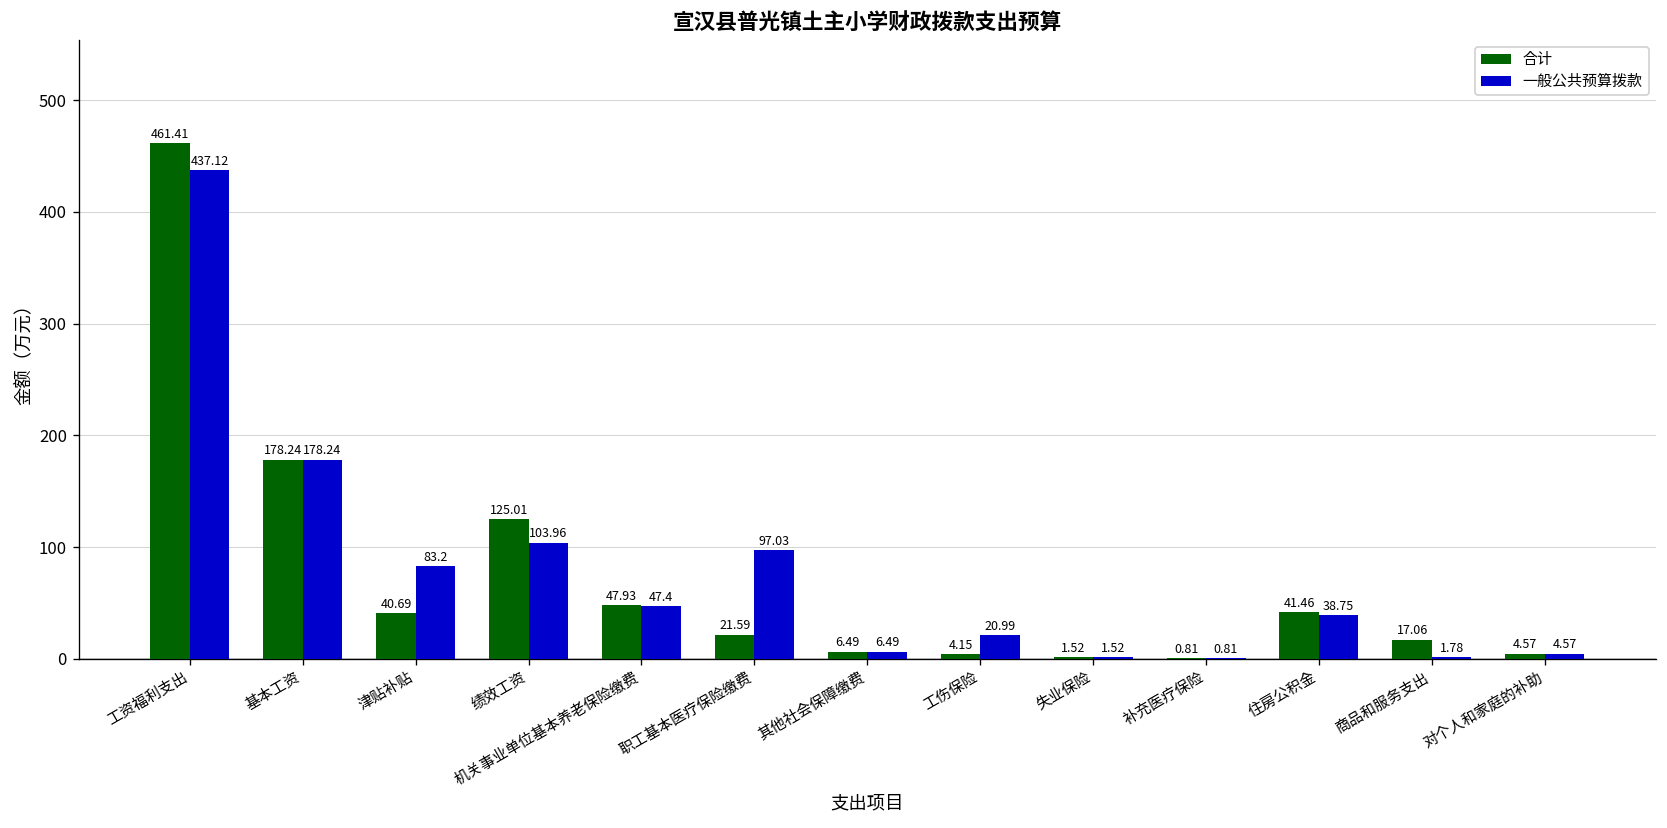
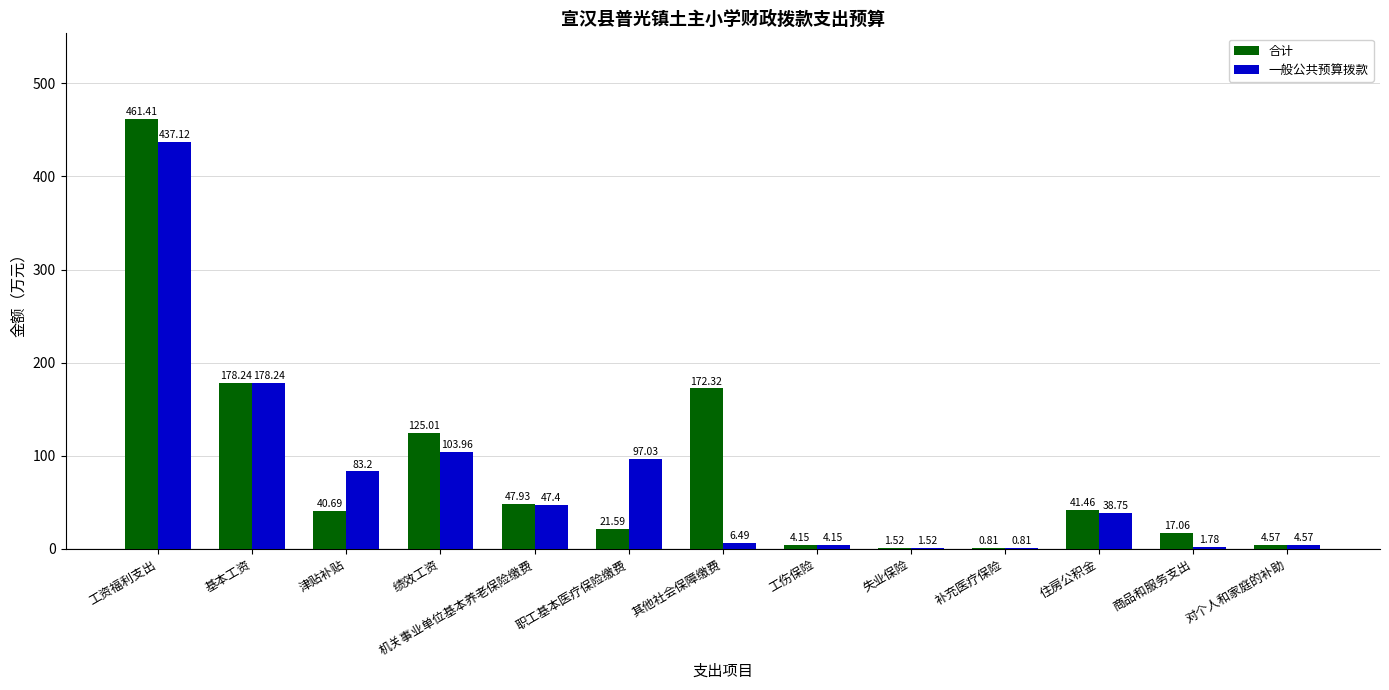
  {
    "合计": {
      "工资福利支出": 461.41,
      "基本工资": 178.24,
      "津贴补贴": 40.69,
      "绩效工资": 125.01,
      "机关事业单位基本养老保险缴费": 47.93,
      "职工基本医疗保险缴费": 21.59,
-     "其他社会保障缴费": 6.49,
+     "其他社会保障缴费": 172.32,
      "工伤保险": 4.15,
      "失业保险": 1.52,
      "补充医疗保险": 0.81,
      "住房公积金": 41.46,
      "商品和服务支出": 17.06,
      "对个人和家庭的补助": 4.57
    },
    "一般公共预算拨款": {
      "工资福利支出": 437.12,
      "基本工资": 178.24,
      "津贴补贴": 83.2,
      "绩效工资": 103.96,
      "机关事业单位基本养老保险缴费": 47.4,
      "职工基本医疗保险缴费": 97.03,
      "其他社会保障缴费": 6.49,
-     "工伤保险": 20.99,
+     "工伤保险": 4.15,
      "失业保险": 1.52,
      "补充医疗保险": 0.81,
      "住房公积金": 38.75,
      "商品和服务支出": 1.78,
      "对个人和家庭的补助": 4.57
    }
  }
